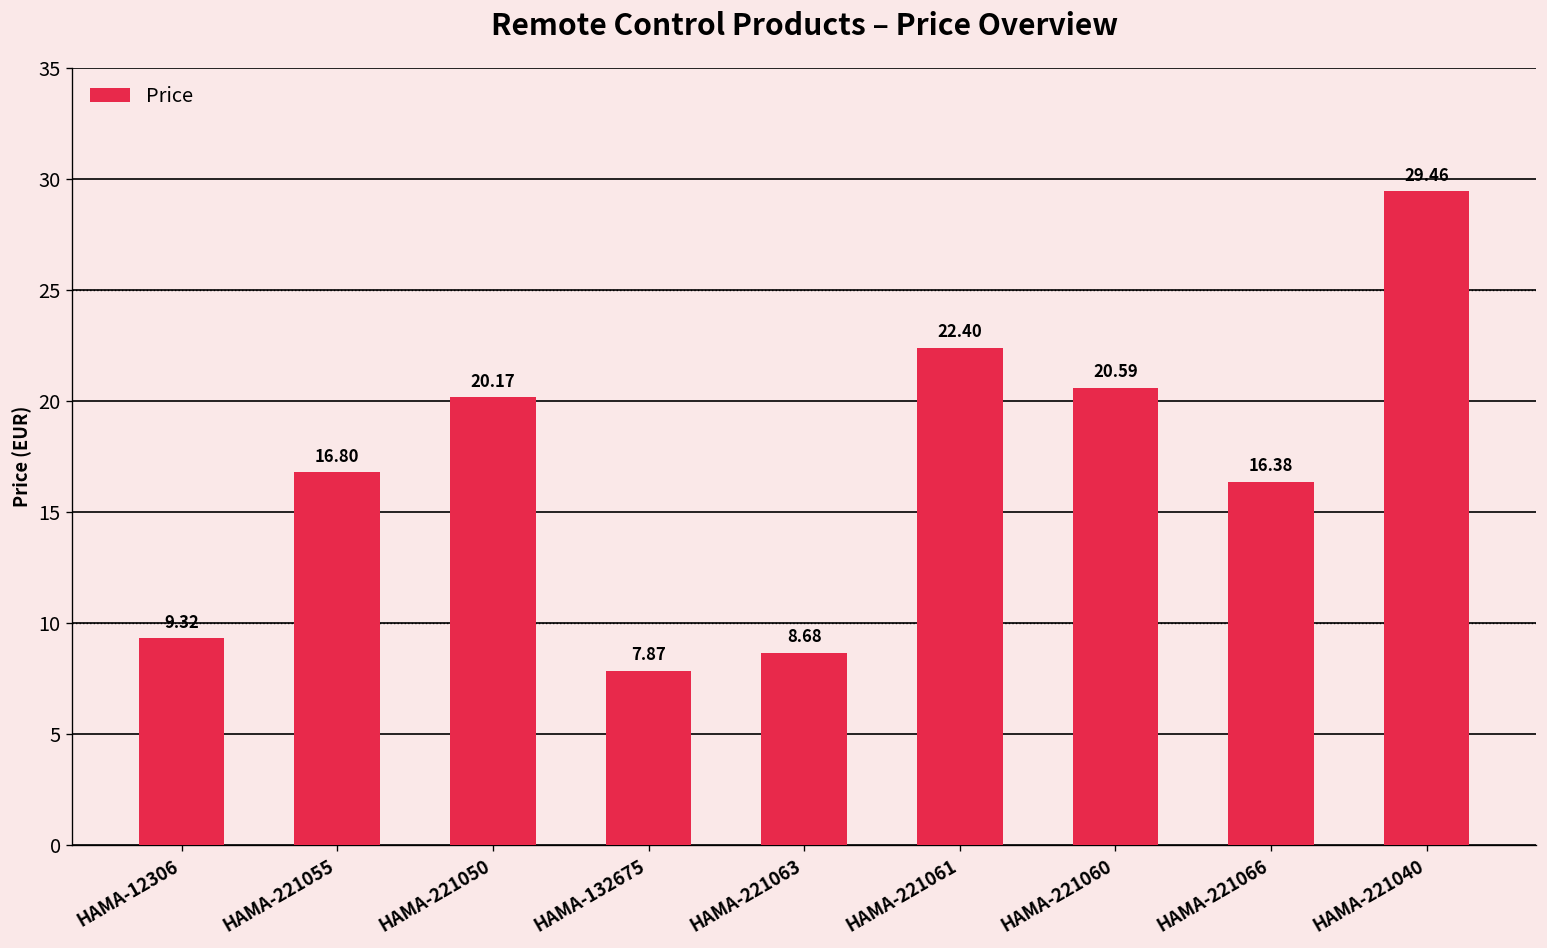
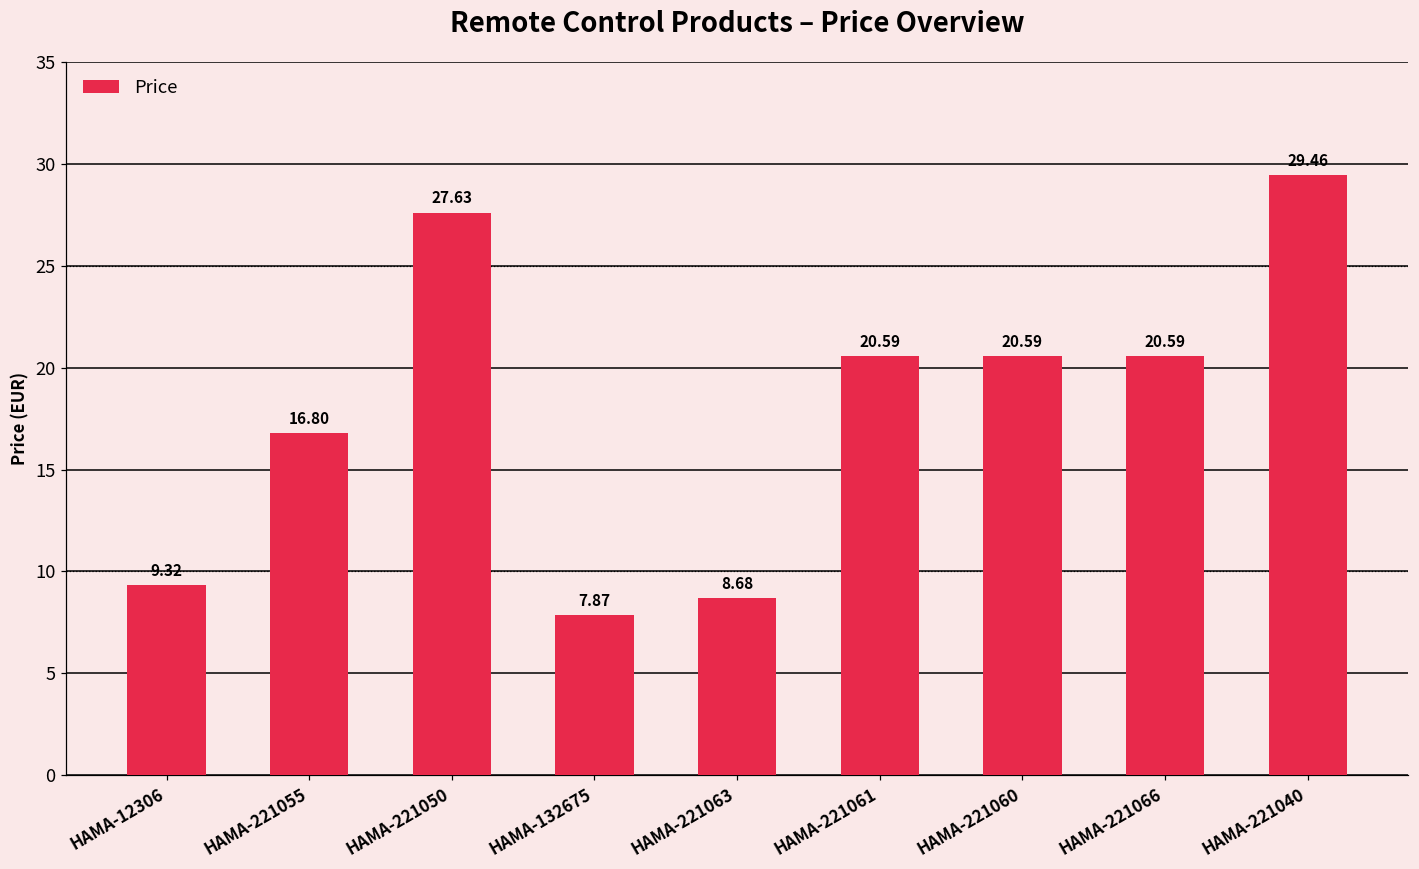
  {
    "HAMA-12306": 9.32,
    "HAMA-221055": 16.80,
-   "HAMA-221050": 20.17,
+   "HAMA-221050": 27.63,
    "HAMA-132675": 7.87,
    "HAMA-221063": 8.68,
-   "HAMA-221061": 22.40,
+   "HAMA-221061": 20.59,
    "HAMA-221060": 20.59,
-   "HAMA-221066": 16.38,
+   "HAMA-221066": 20.59,
    "HAMA-221040": 29.46
  }
